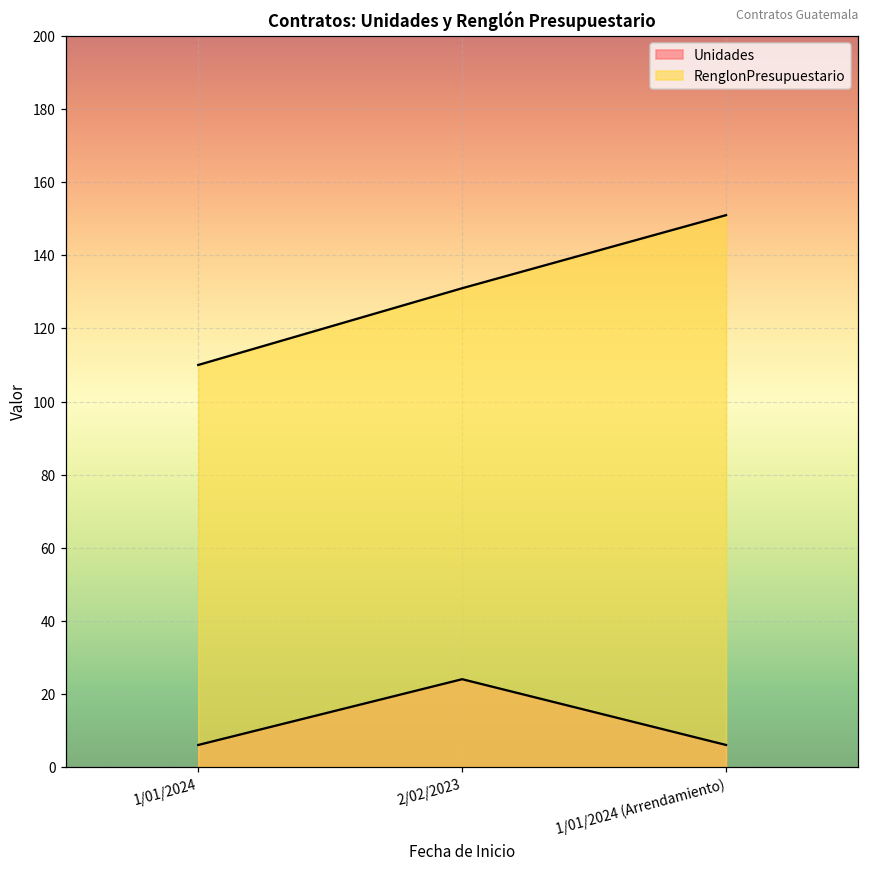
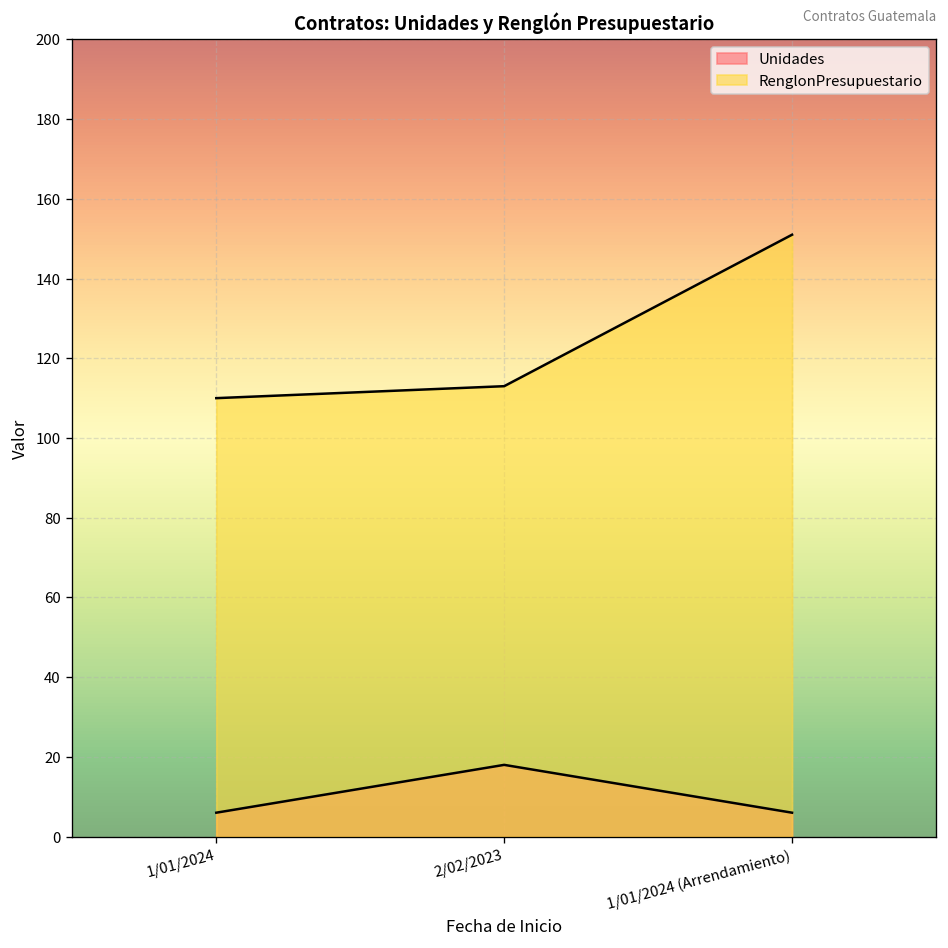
  {
    "Unidades": {
      "1/01/2024": 6,
-     "2/02/2023": 24,
+     "2/02/2023": 18,
      "1/01/2024 (Arrendamiento)": 6
    },
    "RenglonPresupuestario": {
      "1/01/2024": 110,
-     "2/02/2023": 131,
+     "2/02/2023": 113,
      "1/01/2024 (Arrendamiento)": 151
    }
  }
